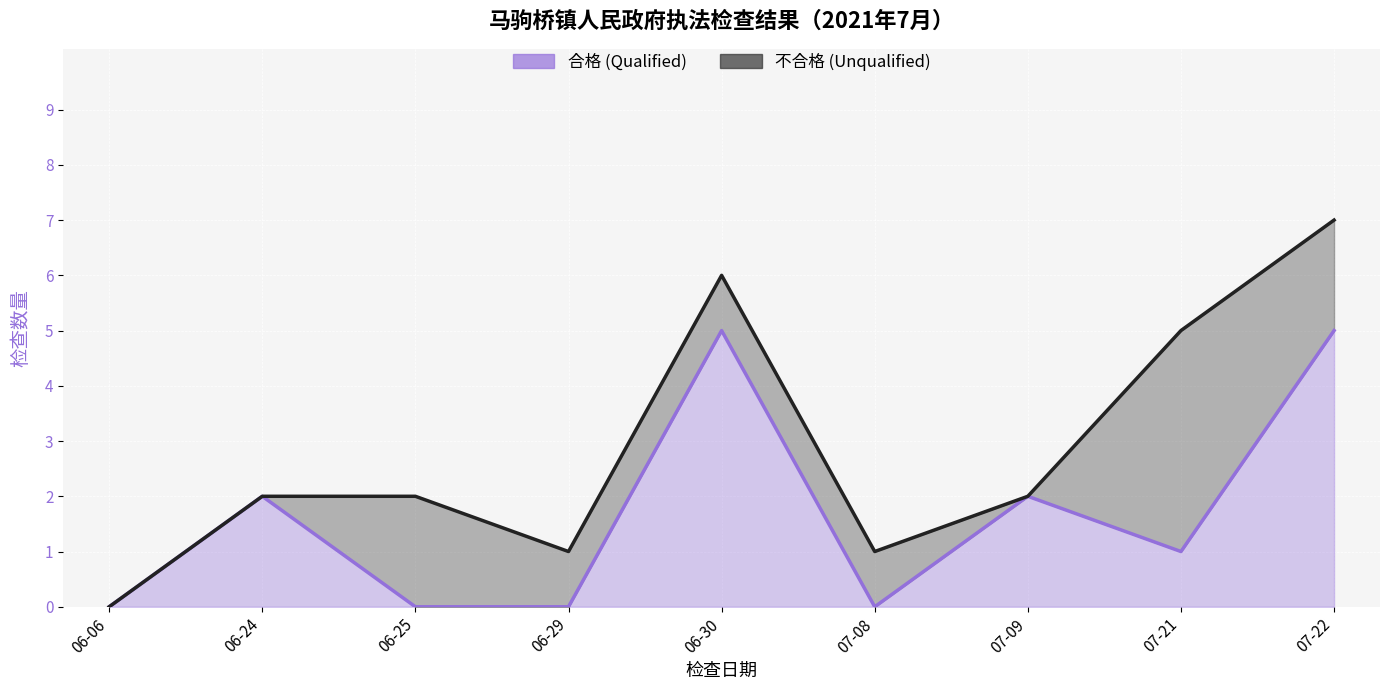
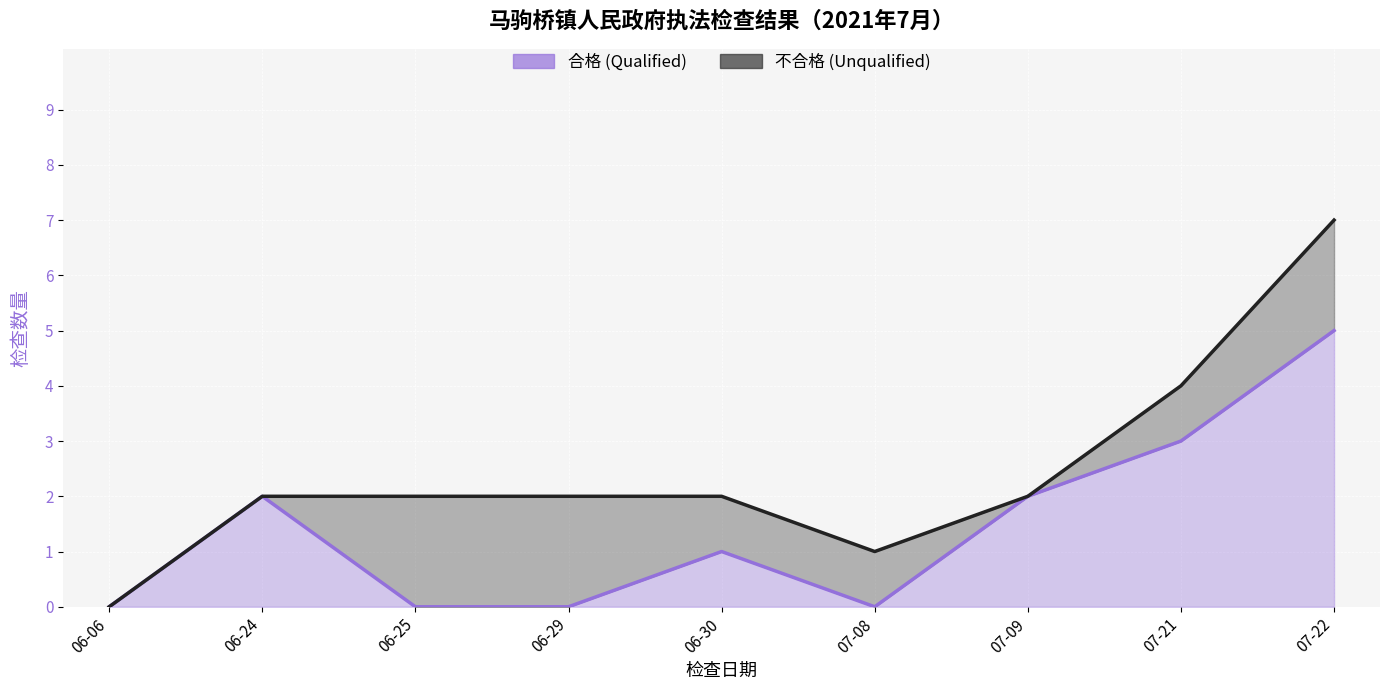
  {
    "合格 (Qualified)": {
      "06-25": 0,
      "06-29": 0,
-     "06-30": 5,
+     "06-30": 1,
      "07-08": 0,
-     "07-21": 1,
+     "07-21": 3,
      "07-22": 5
    },
    "不合格 (Unqualified)": {
      "06-25": 2,
-     "06-29": 1,
+     "06-29": 2,
      "06-30": 1,
      "07-08": 1,
-     "07-21": 4,
+     "07-21": 1,
      "07-22": 2
    }
  }
